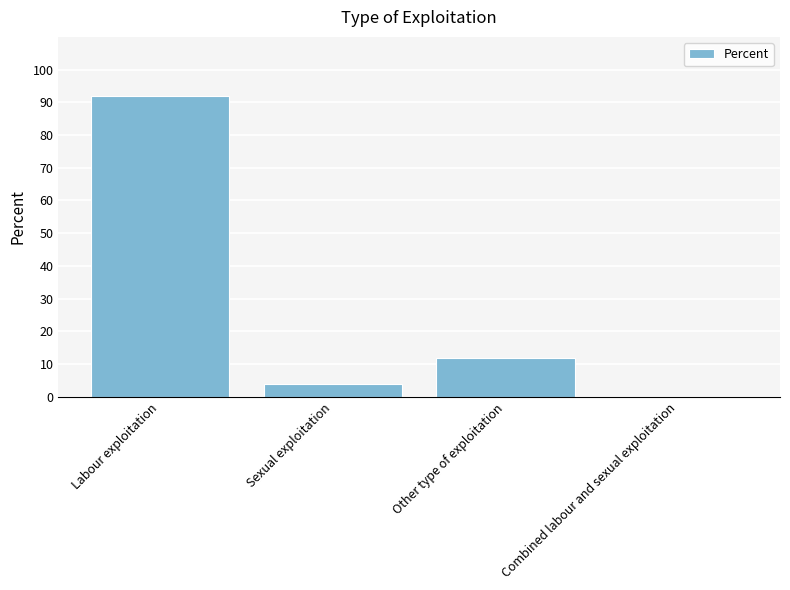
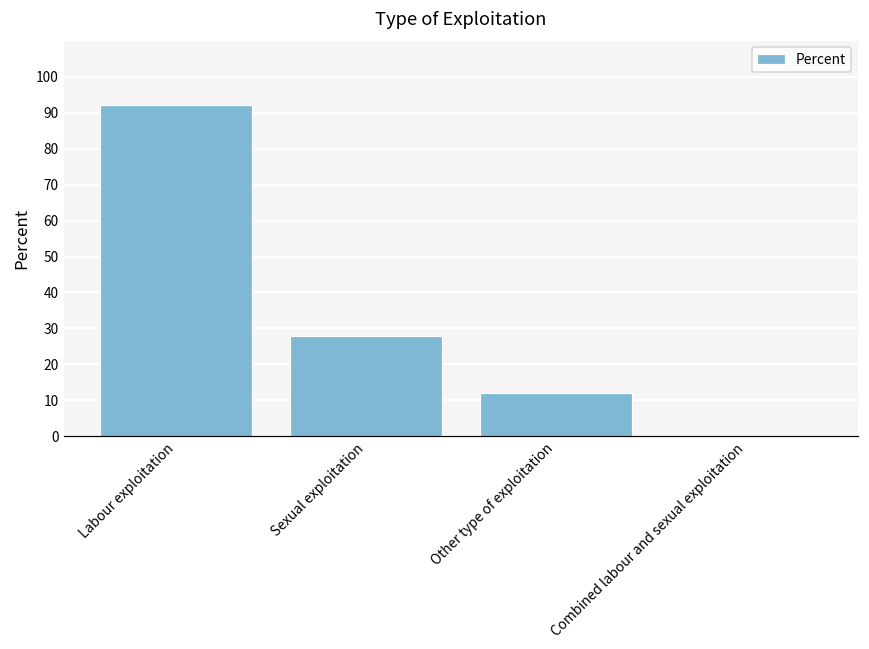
  {
    "Labour exploitation": 92,
-   "Sexual exploitation": 4,
+   "Sexual exploitation": 28,
    "Other type of exploitation": 12,
    "Combined labour and sexual exploitation": 0
  }
